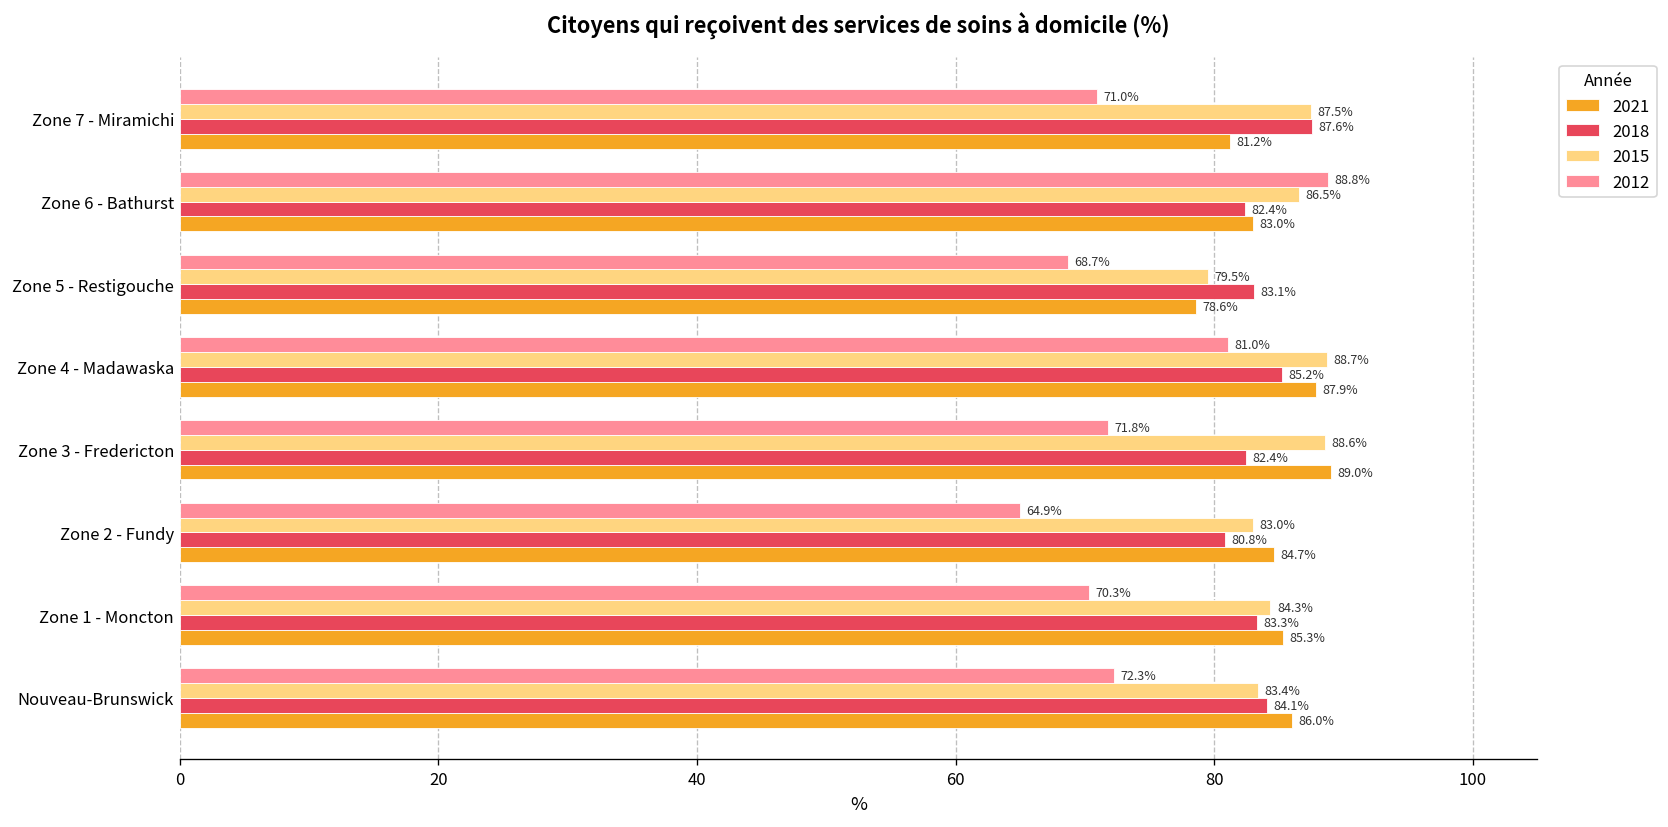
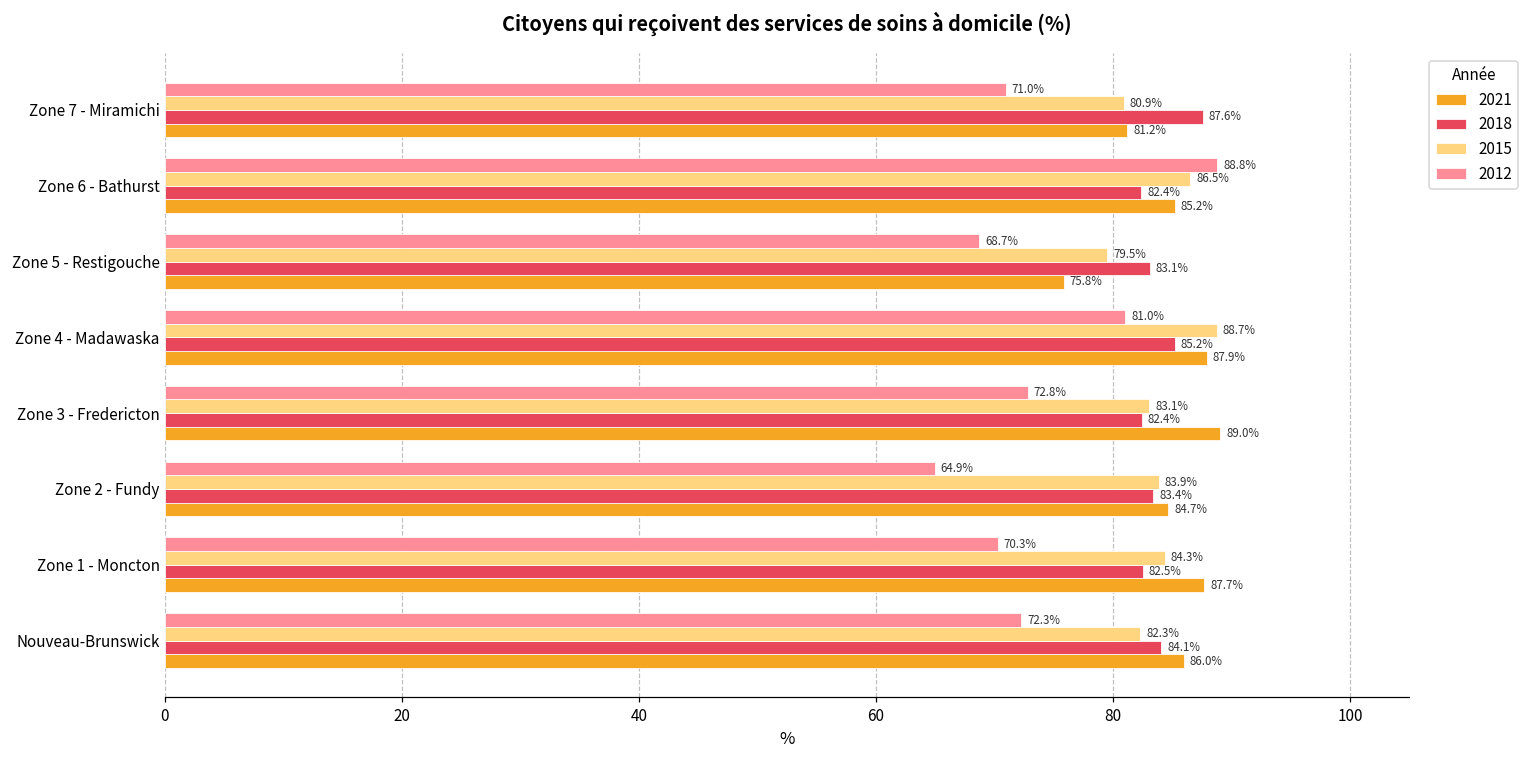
  {
    "2021": {
      "Zone 7 - Miramichi": "81.2%",
-     "Zone 6 - Bathurst": "83.0%",
-     "Zone 5 - Restigouche": "78.6%",
+     "Zone 6 - Bathurst": "85.2%",
+     "Zone 5 - Restigouche": "75.8%",
      "Zone 4 - Madawaska": "87.9%",
      "Zone 3 - Fredericton": "89.0%",
      "Zone 2 - Fundy": "84.7%",
-     "Zone 1 - Moncton": "85.3%",
+     "Zone 1 - Moncton": "87.7%",
      "Nouveau-Brunswick": "86.0%"
    },
    "2018": {
      "Zone 7 - Miramichi": "87.6%",
      "Zone 6 - Bathurst": "82.4%",
      "Zone 5 - Restigouche": "83.1%",
      "Zone 4 - Madawaska": "85.2%",
      "Zone 3 - Fredericton": "82.4%",
-     "Zone 2 - Fundy": "80.8%",
-     "Zone 1 - Moncton": "83.3%",
+     "Zone 2 - Fundy": "83.4%",
+     "Zone 1 - Moncton": "82.5%",
      "Nouveau-Brunswick": "84.1%"
    },
    "2015": {
-     "Zone 7 - Miramichi": "87.5%",
+     "Zone 7 - Miramichi": "80.9%",
      "Zone 6 - Bathurst": "86.5%",
      "Zone 5 - Restigouche": "79.5%",
      "Zone 4 - Madawaska": "88.7%",
-     "Zone 3 - Fredericton": "88.6%",
-     "Zone 2 - Fundy": "83.0%",
+     "Zone 3 - Fredericton": "83.1%",
+     "Zone 2 - Fundy": "83.9%",
      "Zone 1 - Moncton": "84.3%",
-     "Nouveau-Brunswick": "83.4%"
+     "Nouveau-Brunswick": "82.3%"
    },
    "2012": {
      "Zone 7 - Miramichi": "71.0%",
      "Zone 6 - Bathurst": "88.8%",
      "Zone 5 - Restigouche": "68.7%",
      "Zone 4 - Madawaska": "81.0%",
-     "Zone 3 - Fredericton": "71.8%",
+     "Zone 3 - Fredericton": "72.8%",
      "Zone 2 - Fundy": "64.9%",
      "Zone 1 - Moncton": "70.3%",
      "Nouveau-Brunswick": "72.3%"
    }
  }
